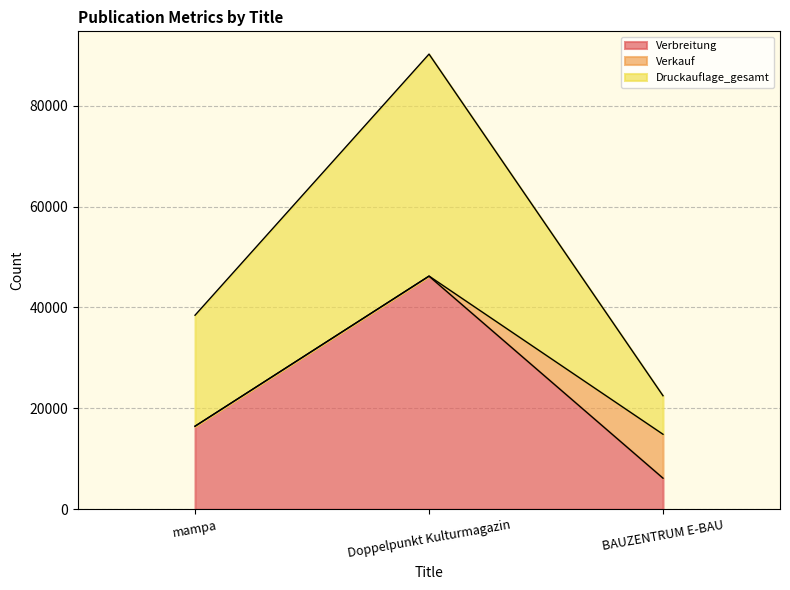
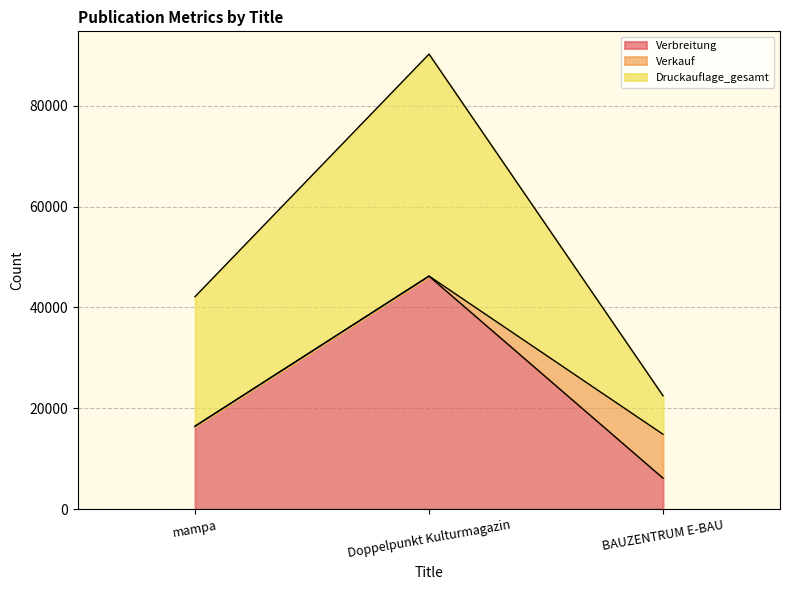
  {
    "Verbreitung": {
      "BAUZENTRUM E-BAU": 6000
    },
    "Verkauf": {
      "BAUZENTRUM E-BAU": 9000
    },
    "Druckauflage_gesamt": {
-     "mampa": 22000,
+     "mampa": 26000,
      "Doppelpunkt Kulturmagazin": 44000,
      "BAUZENTRUM E-BAU": 8000
    }
  }
